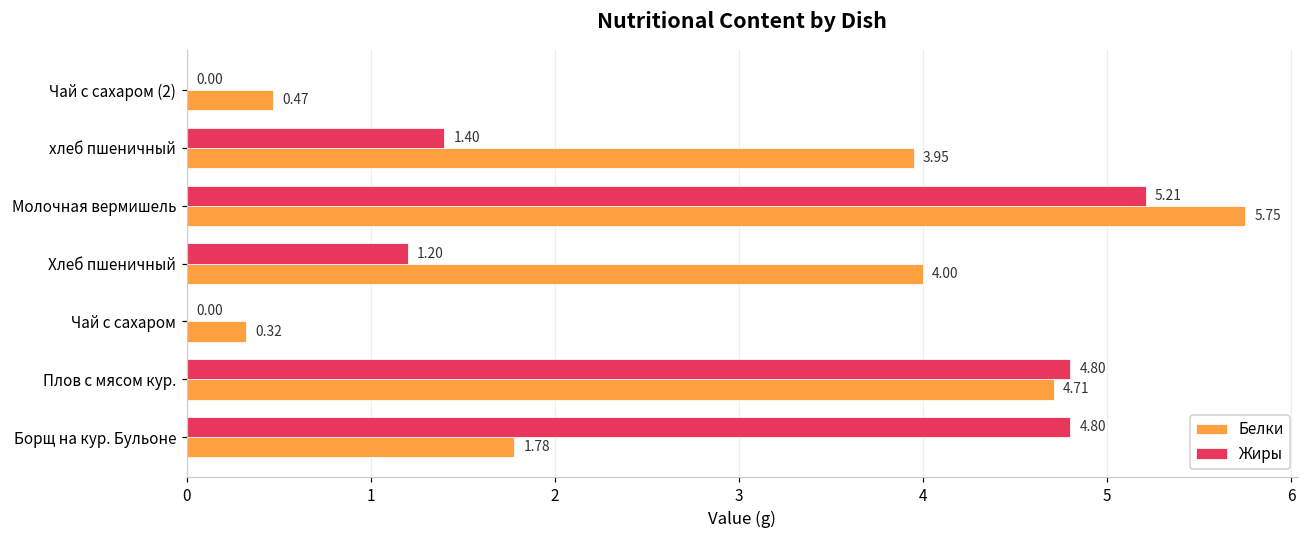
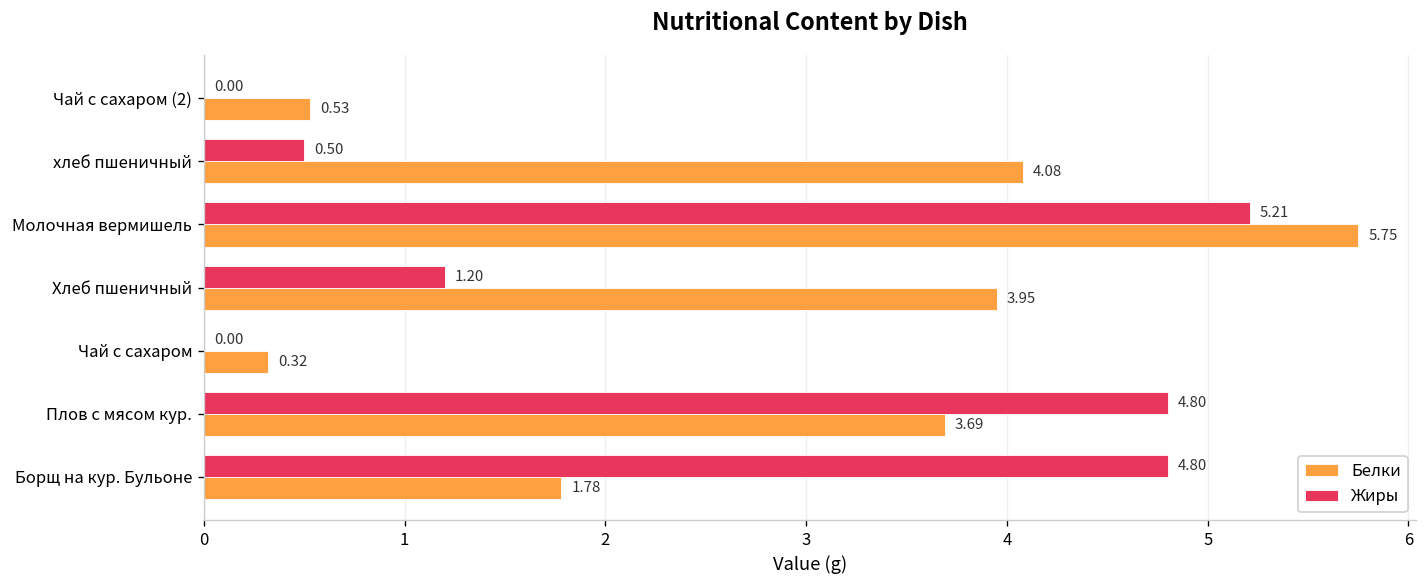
  {
    "Белки": {
-     "Чай с сахаром (2)": 0.47,
-     "хлеб пшеничный": 3.95,
+     "Чай с сахаром (2)": 0.53,
+     "хлеб пшеничный": 4.08,
      "Молочная вермишель": 5.75,
-     "Хлеб пшеничный": 4.00,
+     "Хлеб пшеничный": 3.95,
      "Чай с сахаром": 0.32,
-     "Плов с мясом кур.": 4.71,
+     "Плов с мясом кур.": 3.69,
      "Борщ на кур. Бульоне": 1.78
    },
    "Жиры": {
      "Чай с сахаром (2)": 0.00,
-     "хлеб пшеничный": 1.40,
+     "хлеб пшеничный": 0.50,
      "Молочная вермишель": 5.21,
      "Хлеб пшеничный": 1.20,
      "Чай с сахаром": 0.00,
      "Плов с мясом кур.": 4.80,
      "Борщ на кур. Бульоне": 4.80
    }
  }
